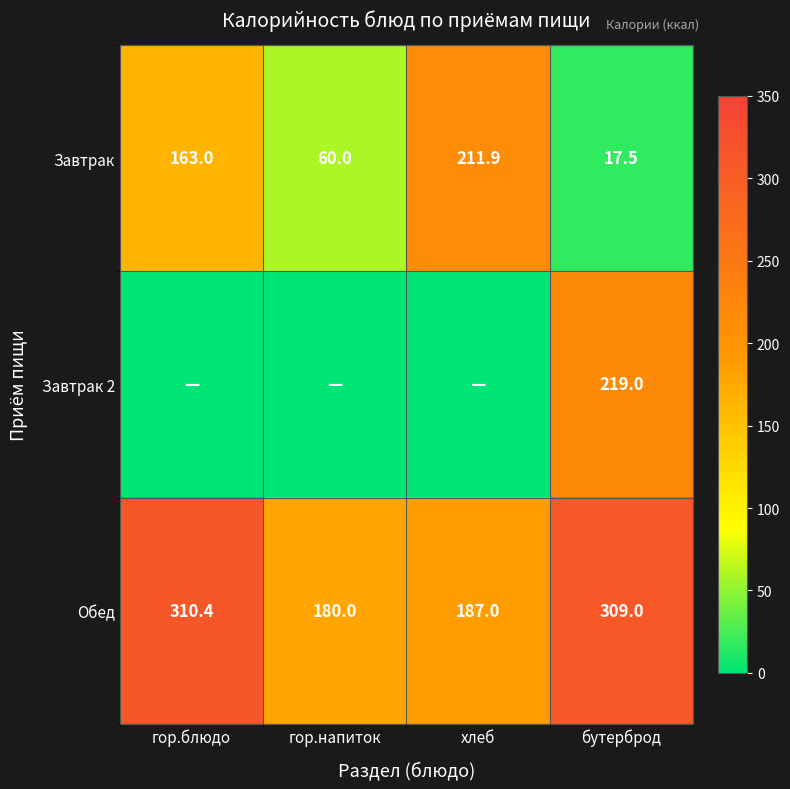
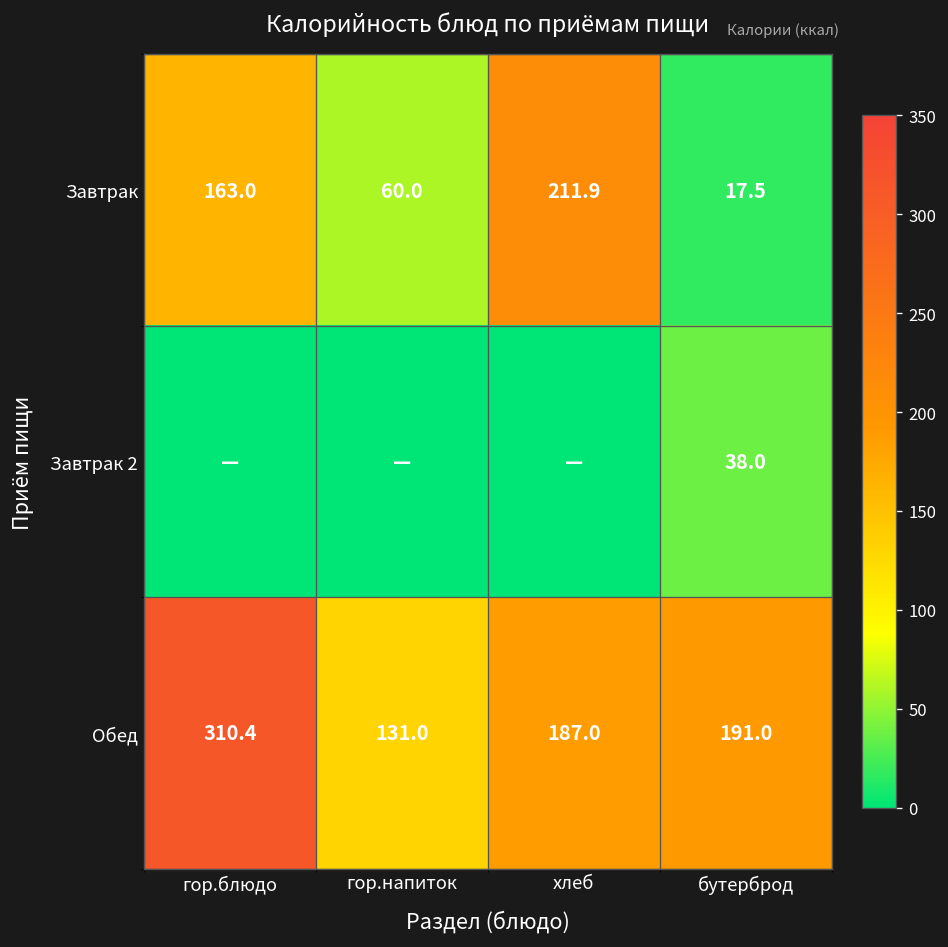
  {
    "Завтрак": {
      "гор.блюдо": 163.0,
      "гор.напиток": 60.0,
      "хлеб": 211.9,
      "бутерброд": 17.5
    },
    "Завтрак 2": {
-     "бутерброд": 219.0
+     "бутерброд": 38.0
    },
    "Обед": {
      "гор.блюдо": 310.4,
-     "гор.напиток": 180.0,
+     "гор.напиток": 131.0,
      "хлеб": 187.0,
-     "бутерброд": 309.0
+     "бутерброд": 191.0
    }
  }
